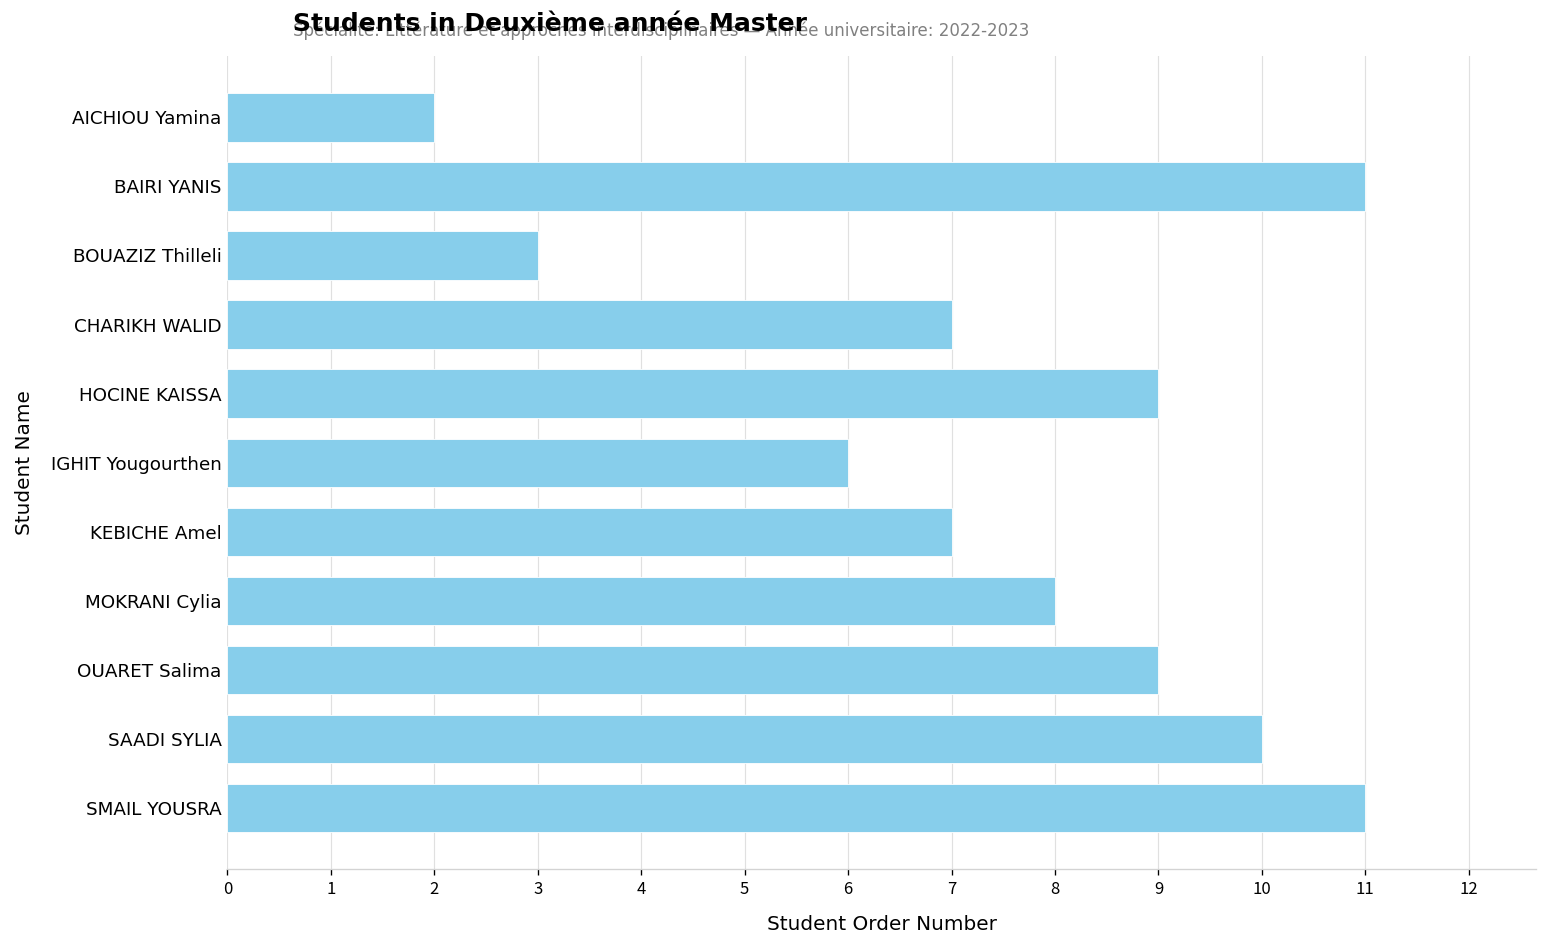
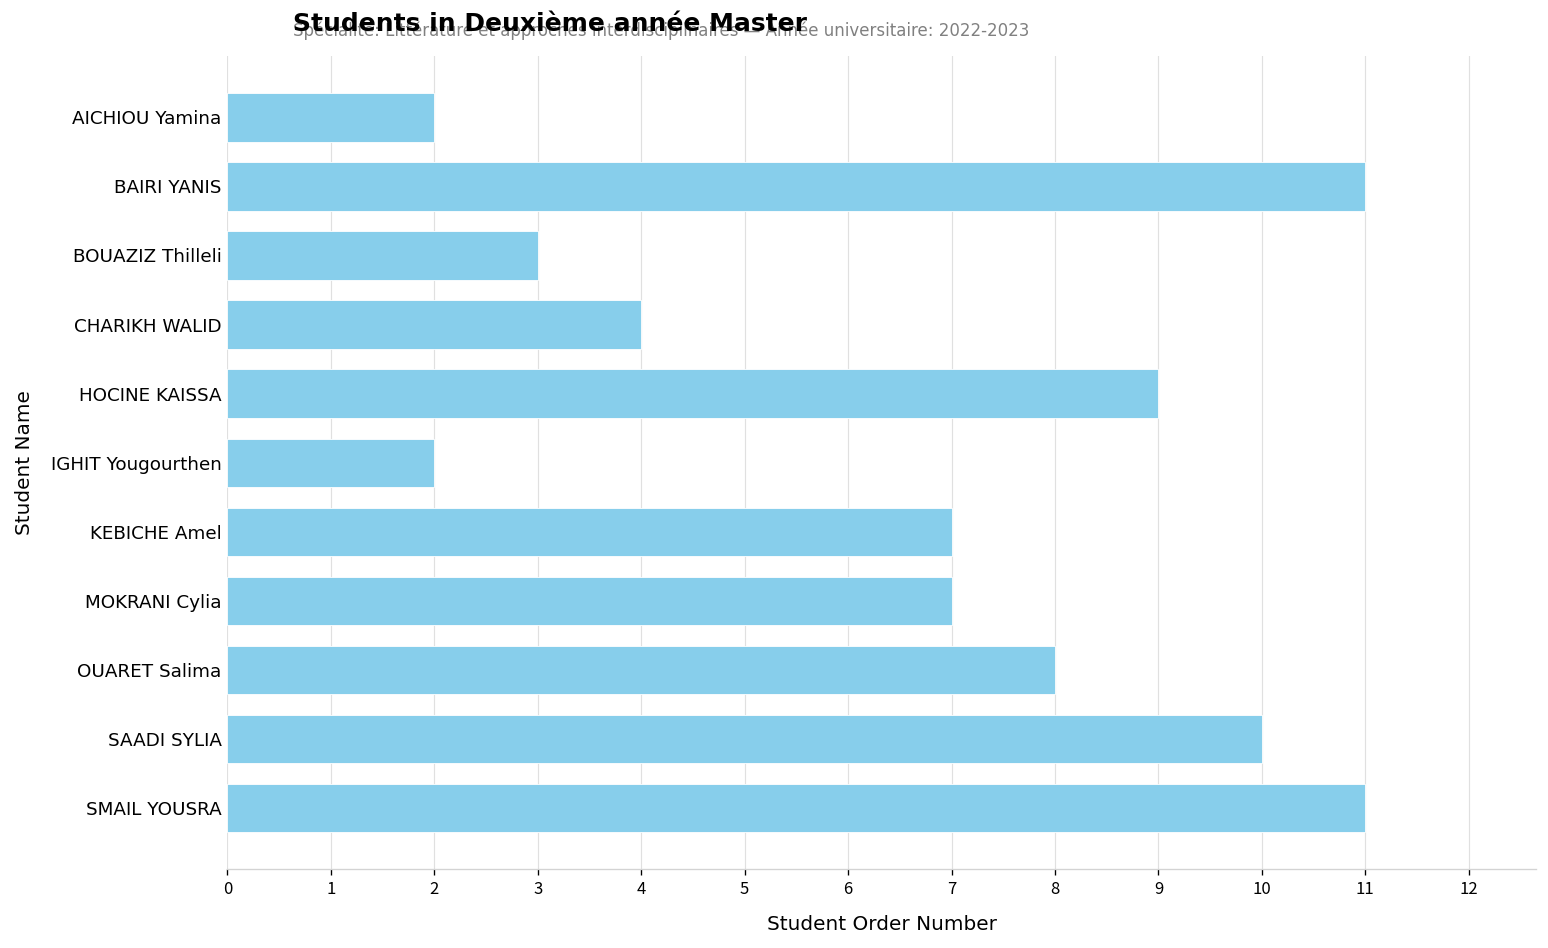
  {
    "AICHIOU Yamina": 2,
    "BAIRI YANIS": 11,
    "BOUAZIZ Thilleli": 3,
-   "CHARIKH WALID": 7,
+   "CHARIKH WALID": 4,
    "HOCINE KAISSA": 9,
-   "IGHIT Yougourthen": 6,
+   "IGHIT Yougourthen": 2,
    "KEBICHE Amel": 7,
-   "MOKRANI Cylia": 8,
-   "OUARET Salima": 9,
+   "MOKRANI Cylia": 7,
+   "OUARET Salima": 8,
    "SAADI SYLIA": 10,
    "SMAIL YOUSRA": 11
  }
